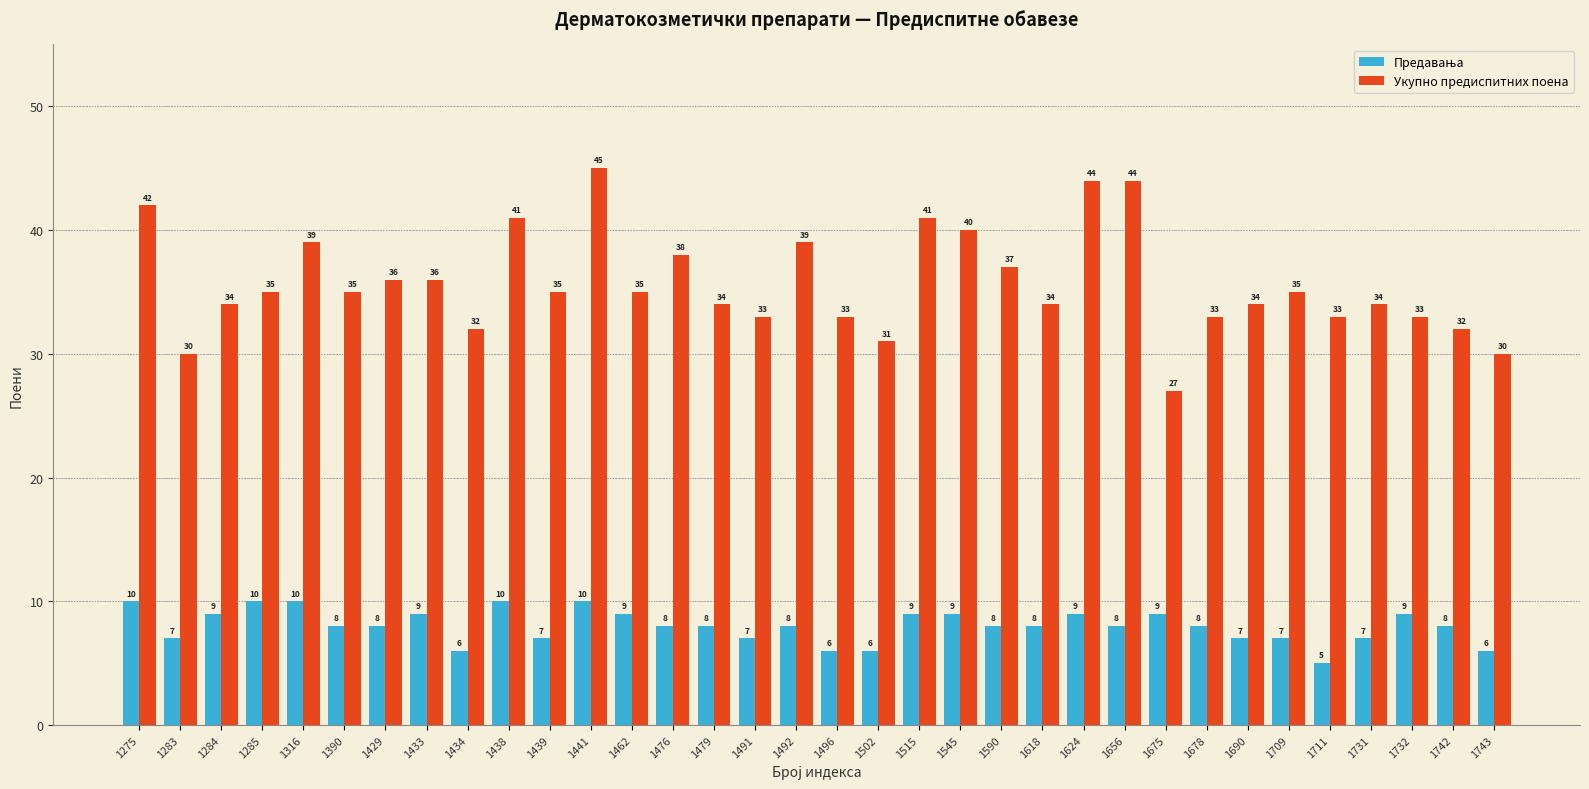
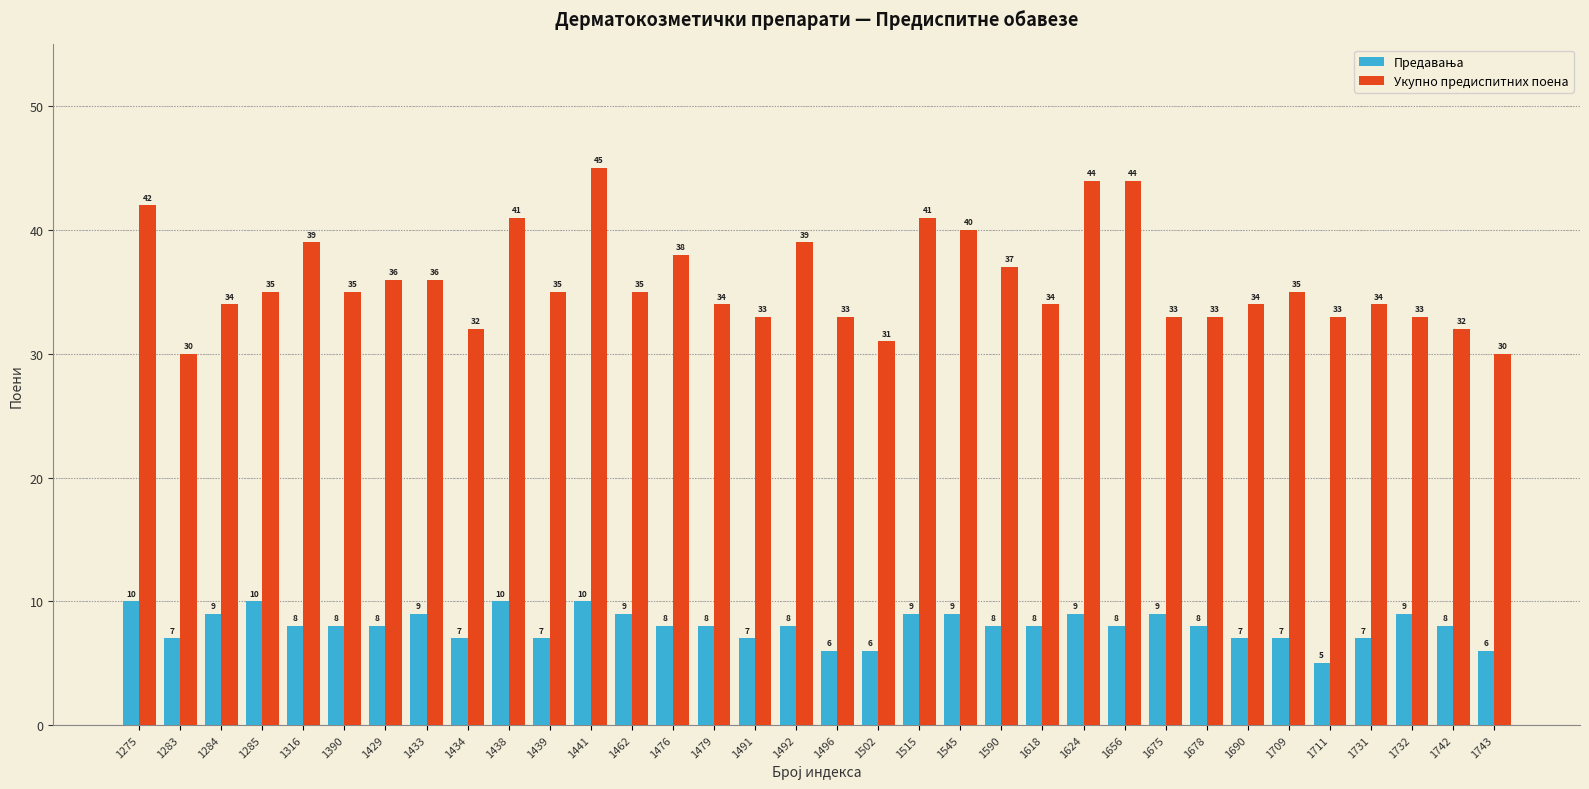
  {
    "Предавања": {
      "1275": 10,
      "1283": 7,
      "1284": 9,
      "1285": 10,
-     "1316": 10,
+     "1316": 8,
      "1390": 8,
      "1429": 8,
      "1433": 9,
-     "1434": 6,
+     "1434": 7,
      "1438": 10,
      "1439": 7,
      "1441": 10,
      "1462": 9,
      "1476": 8,
      "1479": 8,
      "1491": 7,
      "1492": 8,
      "1496": 6,
      "1502": 6,
      "1515": 9,
      "1545": 9,
      "1590": 8,
      "1618": 8,
      "1624": 9,
      "1656": 8,
      "1675": 9,
      "1678": 8,
      "1690": 7,
      "1709": 7,
      "1711": 5,
      "1731": 7,
      "1732": 9,
      "1742": 8,
      "1743": 6
    },
    "Укупно предиспитних поена": {
      "1275": 42,
      "1283": 30,
      "1284": 34,
      "1285": 35,
      "1316": 39,
      "1390": 35,
      "1429": 36,
      "1433": 36,
      "1434": 32,
      "1438": 41,
      "1439": 35,
      "1441": 45,
      "1462": 35,
      "1476": 38,
      "1479": 34,
      "1491": 33,
      "1492": 39,
      "1496": 33,
      "1502": 31,
      "1515": 41,
      "1545": 40,
      "1590": 37,
      "1618": 34,
      "1624": 44,
      "1656": 44,
-     "1675": 27,
+     "1675": 33,
      "1678": 33,
      "1690": 34,
      "1709": 35,
      "1711": 33,
      "1731": 34,
      "1732": 33,
      "1742": 32,
      "1743": 30
    }
  }
